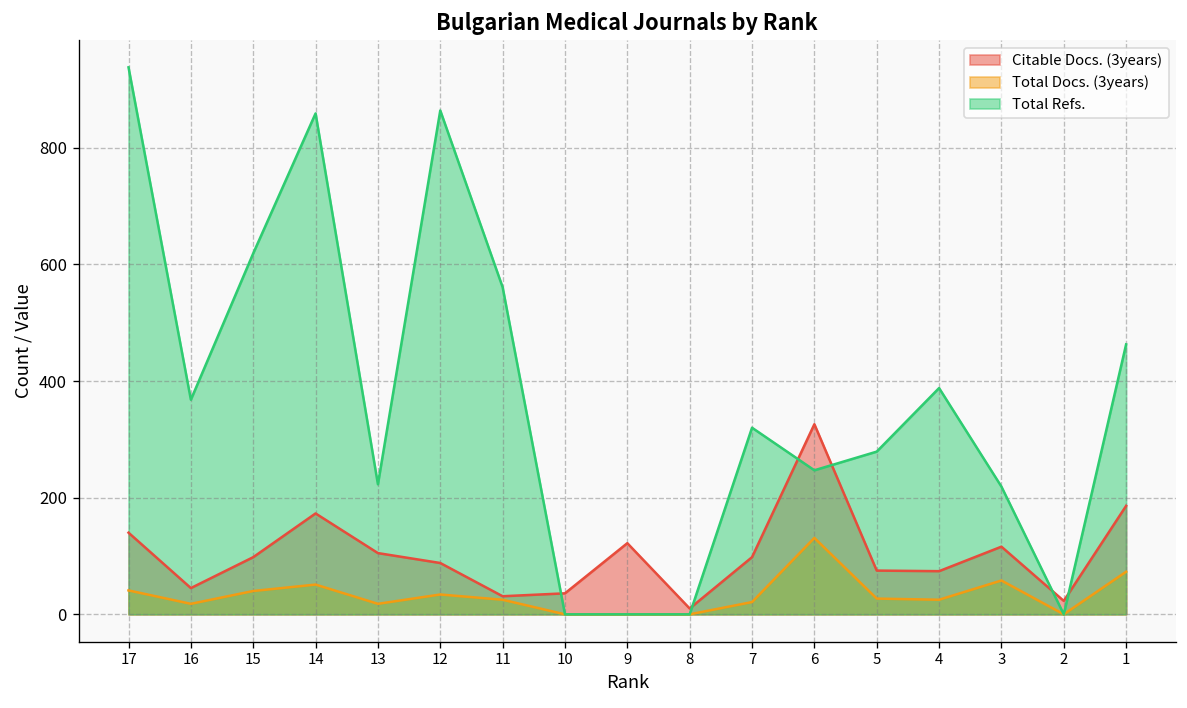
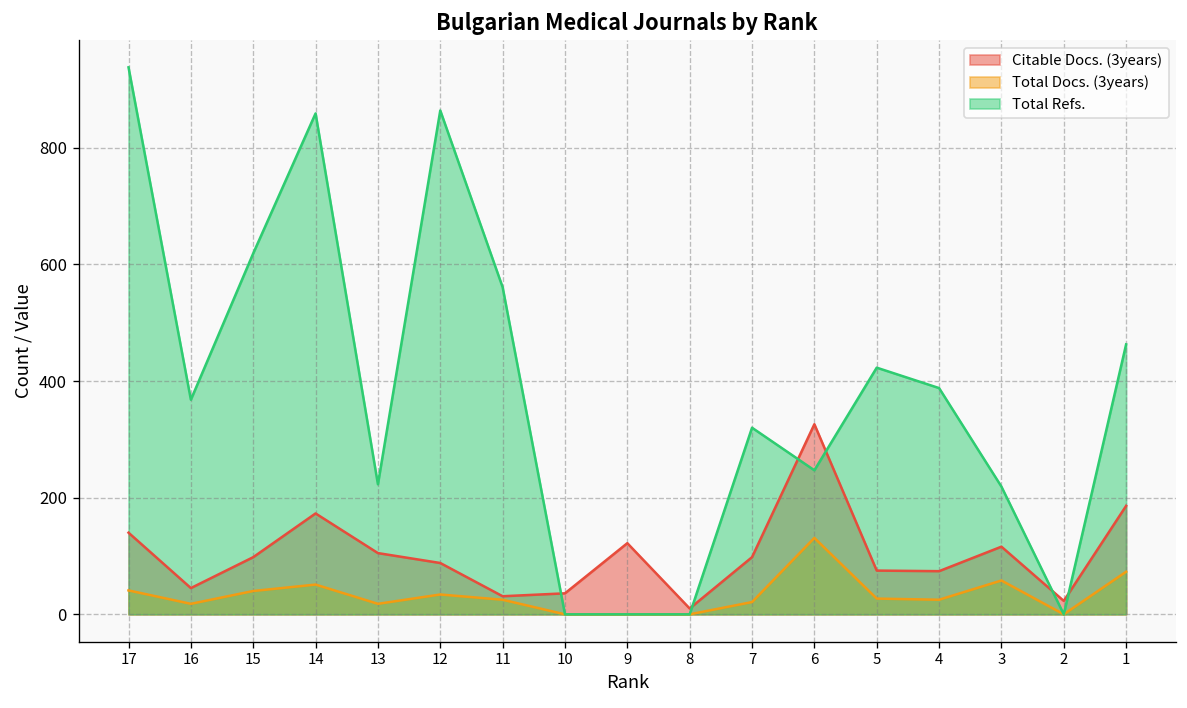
  {
    "Citable Docs. (3years)": {
      "17": 140,
      "16": 50,
      "15": 100,
      "14": 170,
      "13": 110,
      "12": 90,
      "11": 30,
      "10": 40,
      "9": 120,
      "8": 10,
      "7": 100,
      "6": 330,
      "5": 80,
      "4": 70,
      "3": 120,
      "2": 20,
      "1": 190
    },
    "Total Docs. (3years)": {
      "17": 40,
      "16": 20,
      "15": 40,
      "14": 50,
      "13": 20,
      "12": 30,
      "11": 30,
      "7": 20,
      "6": 130,
      "5": 30,
      "4": 30,
      "3": 60,
      "1": 70
    },
    "Total Refs.": {
      "17": 940,
      "16": 370,
      "15": 620,
      "14": 860,
      "13": 220,
      "12": 860,
      "11": 560,
      "7": 320,
      "6": 250,
-     "5": 280,
+     "5": 420,
      "4": 390,
      "3": 220,
      "1": 460
    }
  }
